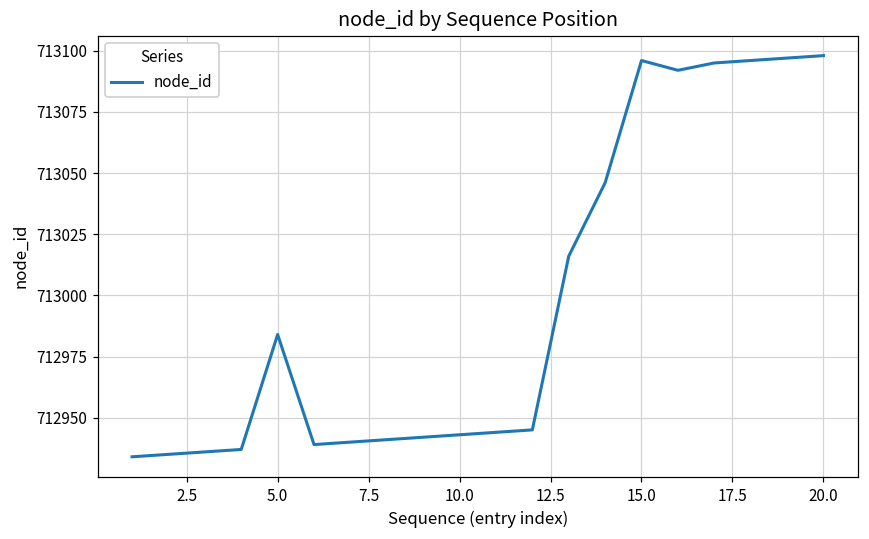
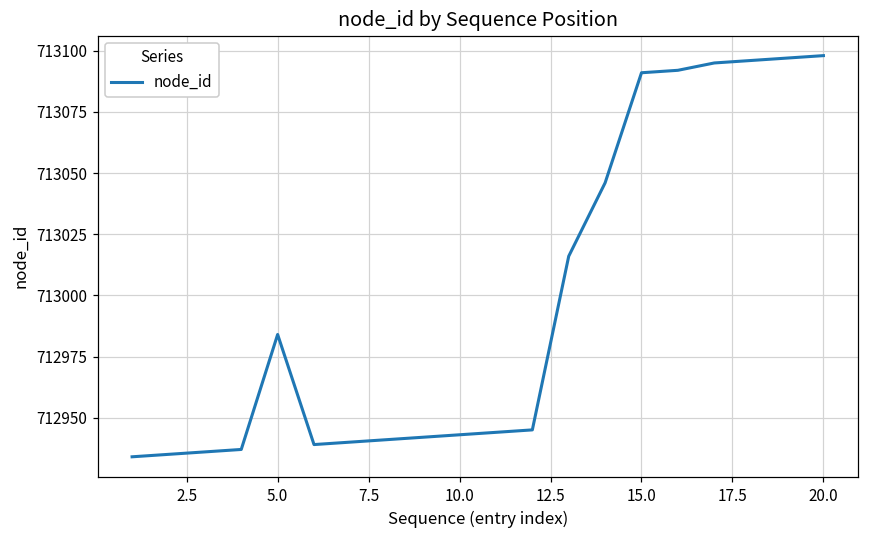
  {
    "5.0": 712984,
    "10.0": 712943,
-   "15.0": 713096,
+   "15.0": 713091,
    "20.0": 713098
  }
